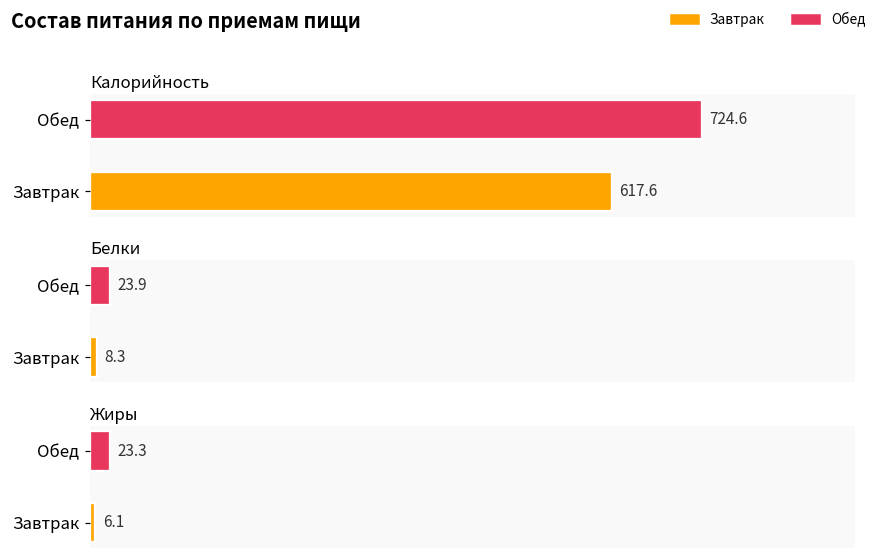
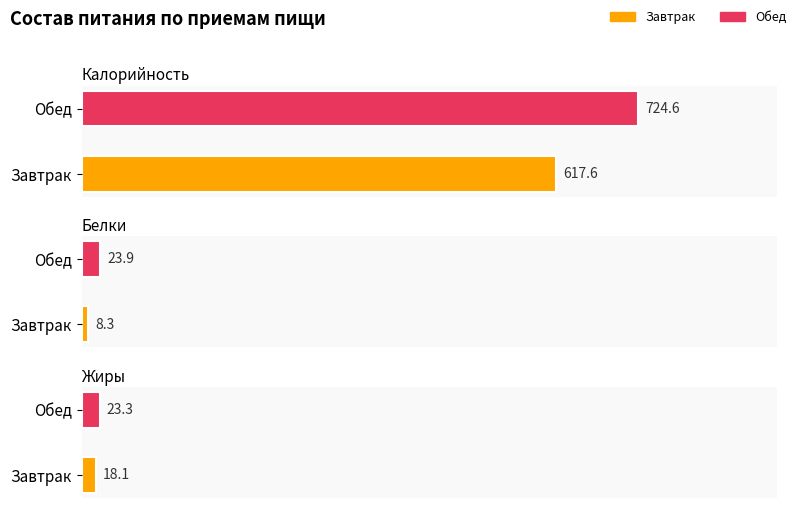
  {
    "Калорийность": {
      "Обед": 724.6,
      "Завтрак": 617.6
    },
    "Белки": {
      "Обед": 23.9,
      "Завтрак": 8.3
    },
    "Жиры": {
      "Обед": 23.3,
-     "Завтрак": 6.1
+     "Завтрак": 18.1
    }
  }
